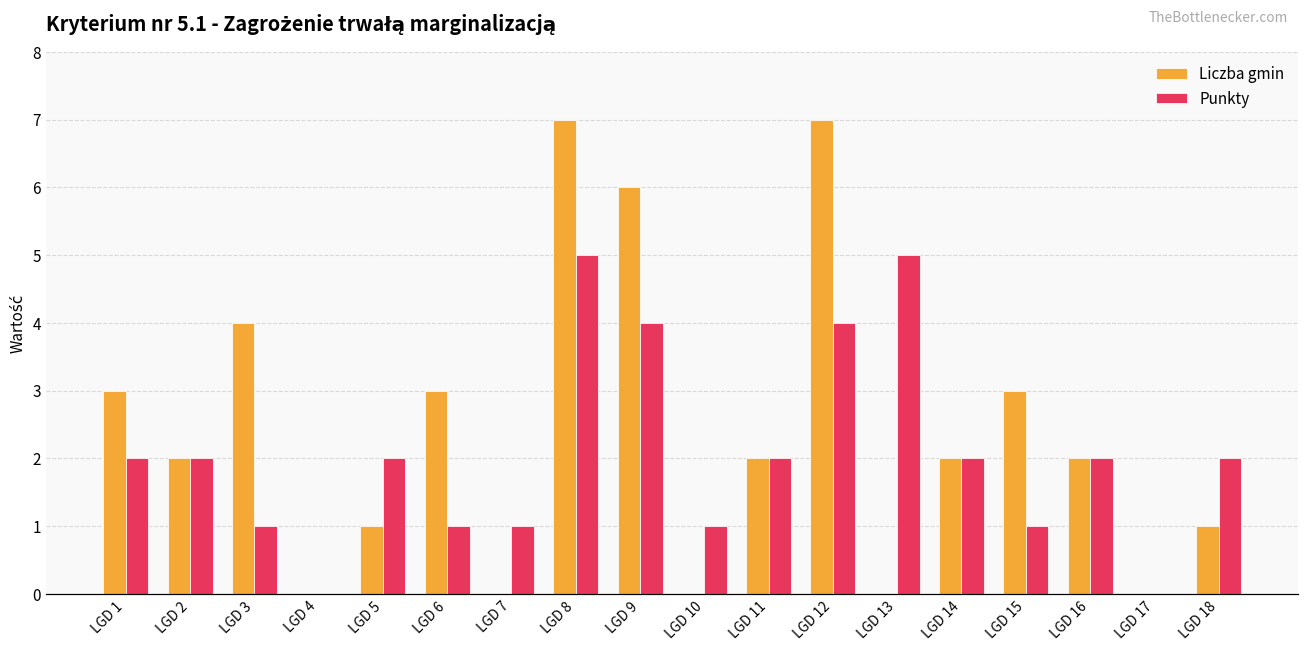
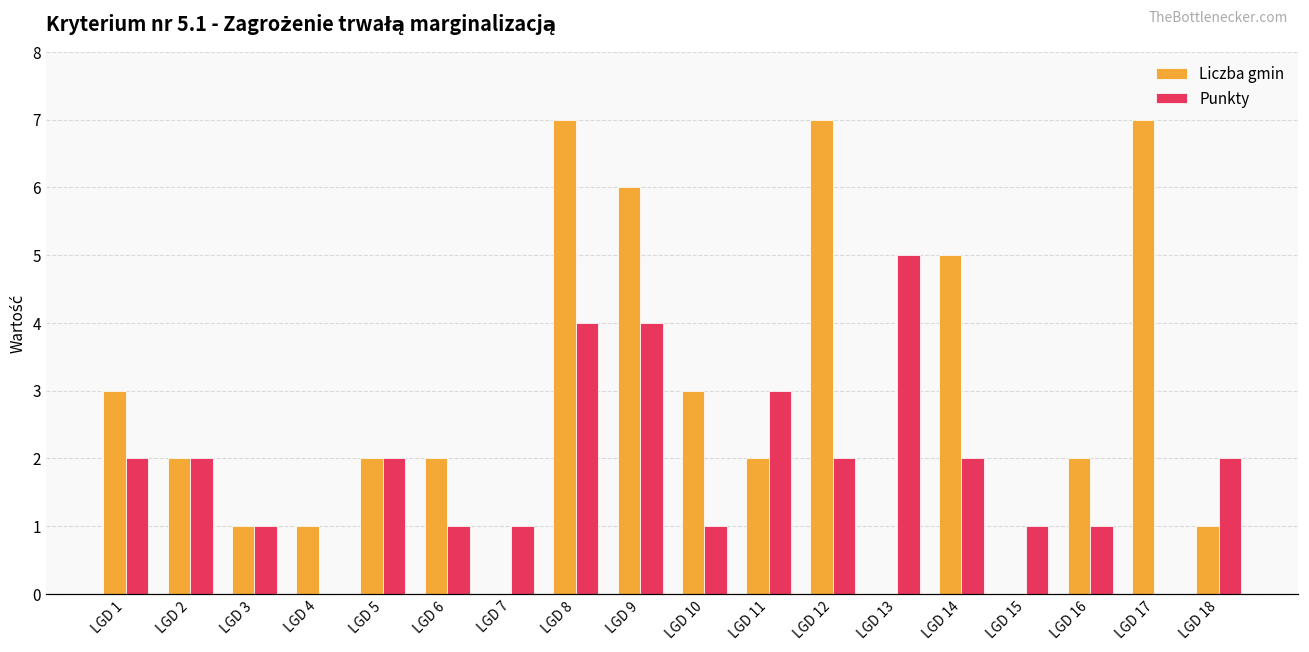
  {
    "Liczba gmin": {
      "LGD 1": 3,
      "LGD 2": 2,
-     "LGD 3": 4,
-     "LGD 4": 0,
-     "LGD 5": 1,
-     "LGD 6": 3,
+     "LGD 3": 1,
+     "LGD 4": 1,
+     "LGD 5": 2,
+     "LGD 6": 2,
      "LGD 7": 0,
      "LGD 8": 7,
      "LGD 9": 6,
-     "LGD 10": 0,
+     "LGD 10": 3,
      "LGD 11": 2,
      "LGD 12": 7,
      "LGD 13": 0,
-     "LGD 14": 2,
-     "LGD 15": 3,
+     "LGD 14": 5,
+     "LGD 15": 0,
      "LGD 16": 2,
-     "LGD 17": 0,
+     "LGD 17": 7,
      "LGD 18": 1
    },
    "Punkty": {
      "LGD 1": 2,
      "LGD 2": 2,
      "LGD 3": 1,
      "LGD 4": 0,
      "LGD 5": 2,
      "LGD 6": 1,
      "LGD 7": 1,
-     "LGD 8": 5,
+     "LGD 8": 4,
      "LGD 9": 4,
      "LGD 10": 1,
-     "LGD 11": 2,
-     "LGD 12": 4,
+     "LGD 11": 3,
+     "LGD 12": 2,
      "LGD 13": 5,
      "LGD 14": 2,
      "LGD 15": 1,
-     "LGD 16": 2,
+     "LGD 16": 1,
      "LGD 17": 0,
      "LGD 18": 2
    }
  }
